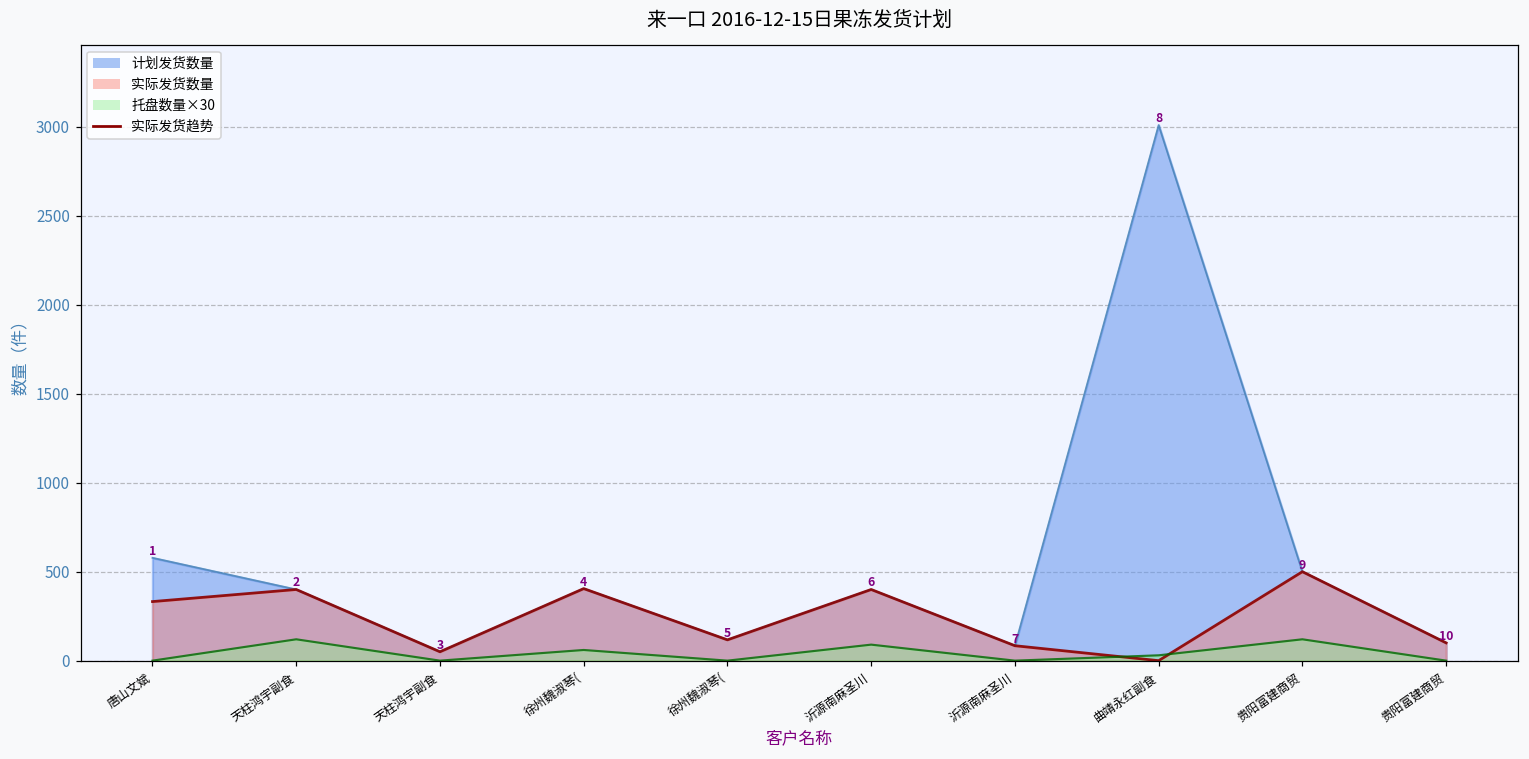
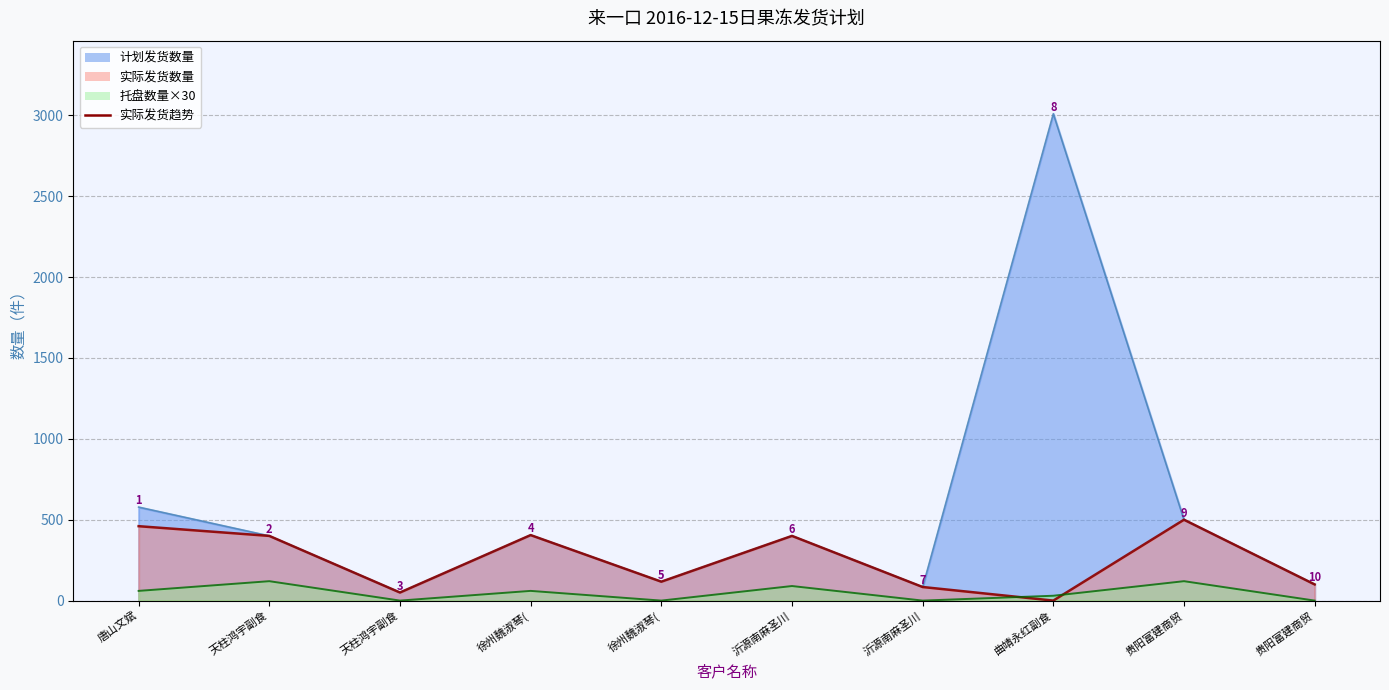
  {
    "实际发货数量": {
-     "唐山文斌": 330,
+     "唐山文斌": 460,
      "曲靖永红副食": 0
    },
    "托盘数量×30": {
-     "唐山文斌": 0,
+     "唐山文斌": 60,
      "曲靖永红副食": 30
    }
  }
